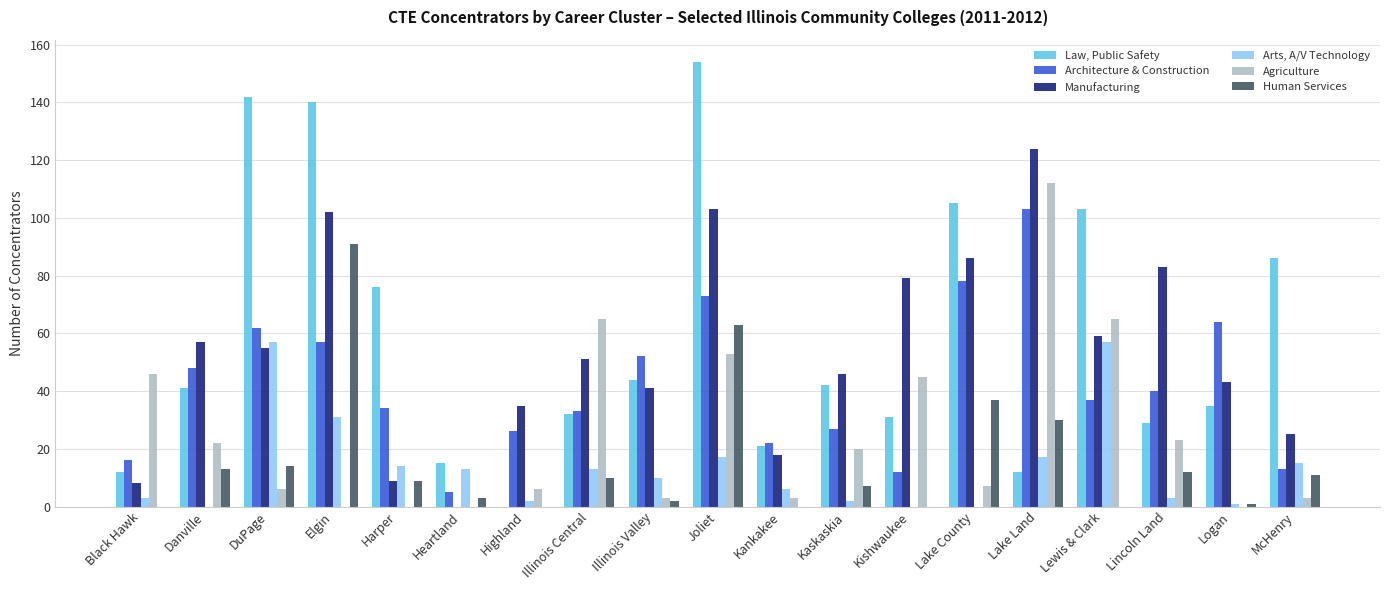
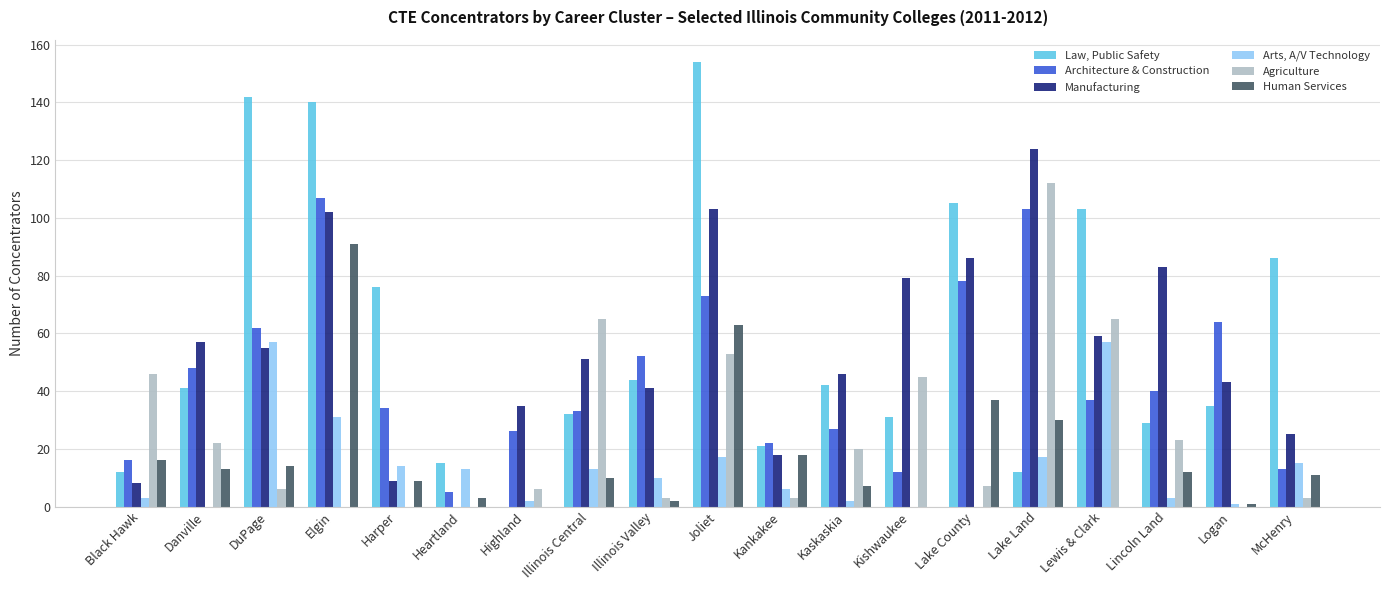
  {
    "Architecture & Construction": {
      "Black Hawk": 16,
      "Danville": 48,
      "DuPage": 62,
-     "Elgin": 57,
+     "Elgin": 107,
      "Harper": 34,
      "Heartland": 5,
      "Highland": 26,
      "Illinois Central": 33,
      "Illinois Valley": 52,
      "Joliet": 73,
      "Kankakee": 22,
      "Kaskaskia": 27,
      "Kishwaukee": 12,
      "Lake County": 78,
      "Lake Land": 103,
      "Lewis & Clark": 37,
      "Lincoln Land": 40,
      "Logan": 64,
      "McHenry": 13
    },
    "Manufacturing": {
      "Black Hawk": 8,
      "Danville": 57,
      "DuPage": 55,
      "Elgin": 102,
      "Harper": 9,
      "Heartland": 0,
      "Highland": 35,
      "Illinois Central": 51,
      "Illinois Valley": 41,
      "Joliet": 103,
      "Kankakee": 18,
      "Kaskaskia": 46,
      "Kishwaukee": 79,
      "Lake County": 86,
      "Lake Land": 124,
      "Lewis & Clark": 59,
      "Lincoln Land": 83,
      "Logan": 43,
      "McHenry": 25
    },
    "Agriculture": {
      "Black Hawk": 46,
      "Danville": 22,
      "DuPage": 6,
      "Elgin": 0,
      "Harper": 0,
      "Heartland": 0,
      "Highland": 6,
      "Illinois Central": 65,
      "Illinois Valley": 3,
      "Joliet": 53,
      "Kankakee": 3,
      "Kaskaskia": 20,
      "Kishwaukee": 45,
      "Lake County": 7,
      "Lake Land": 112,
      "Lewis & Clark": 65,
      "Lincoln Land": 23,
      "Logan": 0,
      "McHenry": 3
    },
    "Human Services": {
-     "Black Hawk": 0,
+     "Black Hawk": 16,
      "Danville": 13,
      "DuPage": 14,
      "Elgin": 91,
      "Harper": 9,
      "Heartland": 3,
      "Highland": 0,
      "Illinois Central": 10,
      "Illinois Valley": 2,
      "Joliet": 63,
-     "Kankakee": 0,
+     "Kankakee": 18,
      "Kaskaskia": 7,
      "Kishwaukee": 0,
      "Lake County": 37,
      "Lake Land": 30,
      "Lewis & Clark": 0,
      "Lincoln Land": 12,
      "Logan": 1,
      "McHenry": 11
    }
  }
